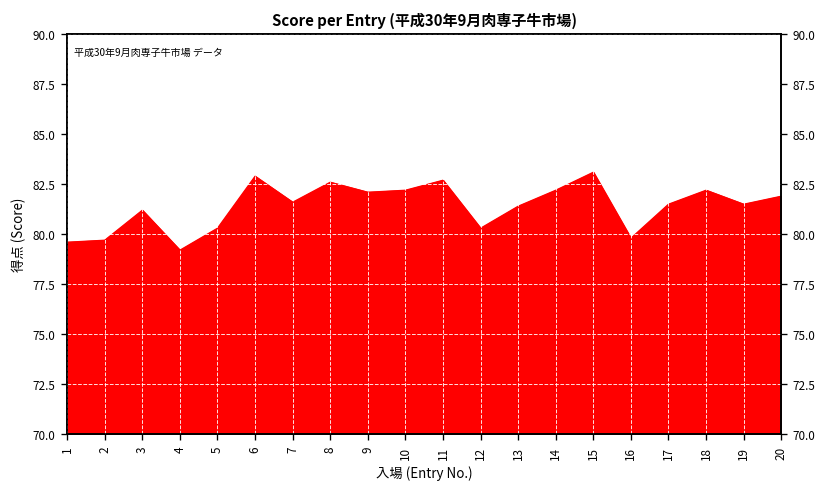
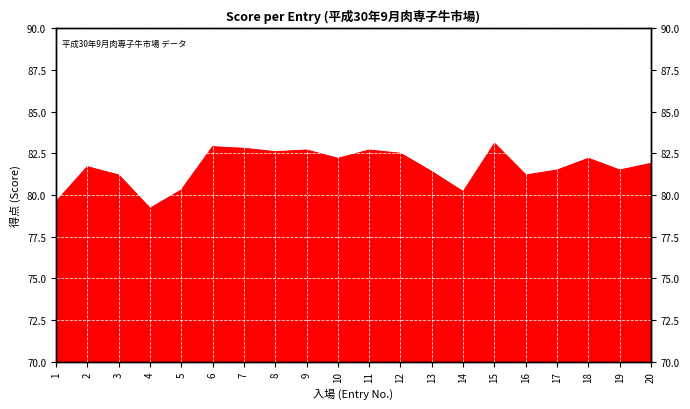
  {
    "1": 79.6,
-   "2": 79.7,
+   "2": 81.7,
    "3": 81.2,
    "4": 79.2,
    "5": 80.3,
    "6": 82.9,
-   "7": 81.6,
+   "7": 82.8,
    "8": 82.6,
-   "9": 82.1,
+   "9": 82.7,
    "10": 82.2,
    "11": 82.7,
-   "12": 80.3,
+   "12": 82.5,
    "13": 81.4,
-   "14": 82.2,
+   "14": 80.2,
    "15": 83.1,
-   "16": 79.8,
+   "16": 81.2,
    "17": 81.5,
    "18": 82.2,
    "19": 81.5,
    "20": 81.9
  }
